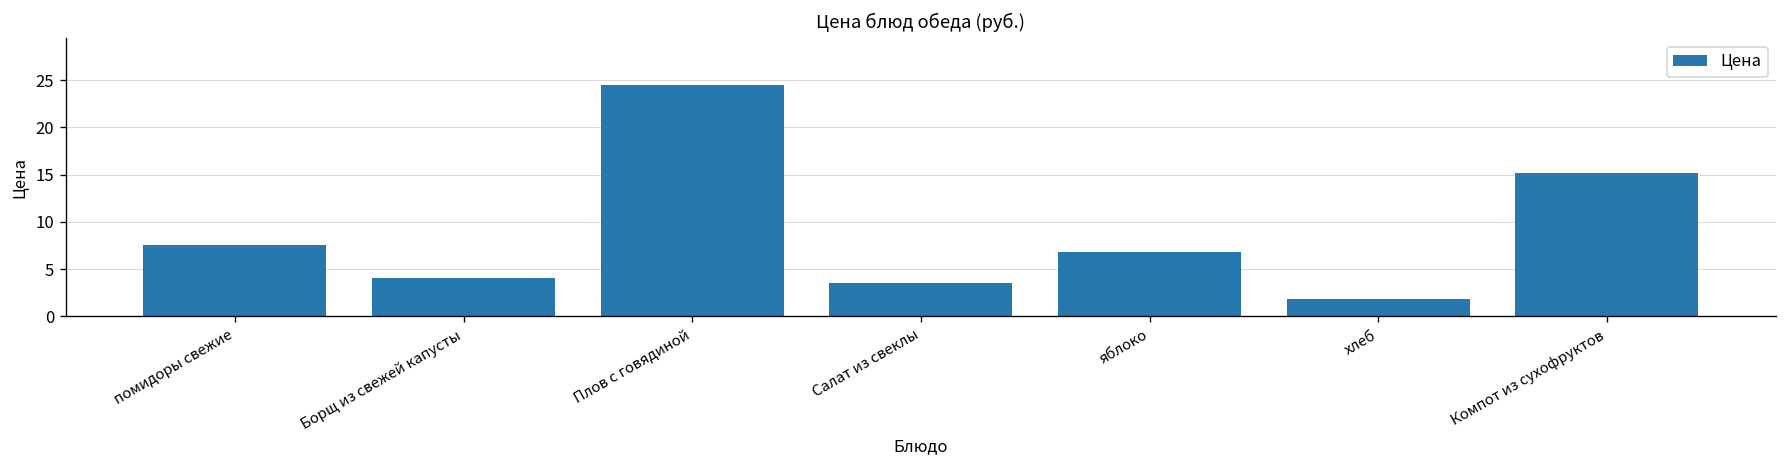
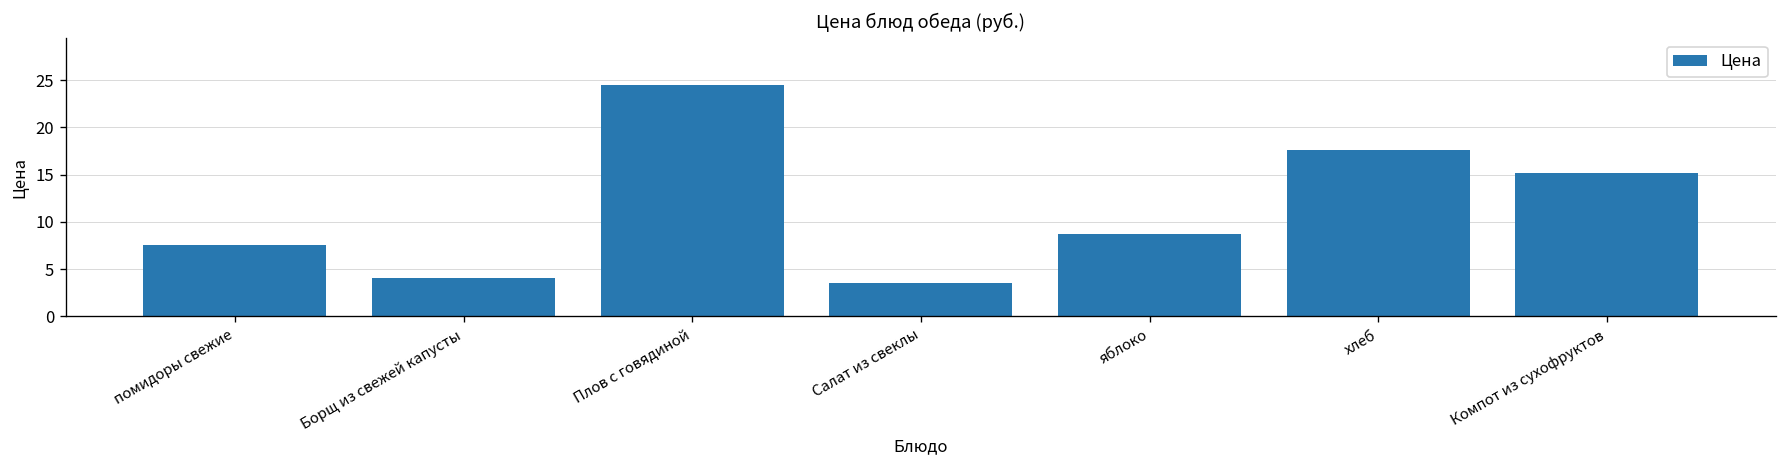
  {
    "помидоры свежие": 8,
    "Борщ из свежей капусты": 4,
    "Плов с говядиной": 25,
    "Салат из свеклы": 4,
-   "яблоко": 7,
-   "хлеб": 2,
+   "яблоко": 9,
+   "хлеб": 18,
    "Компот из сухофруктов": 15
  }
